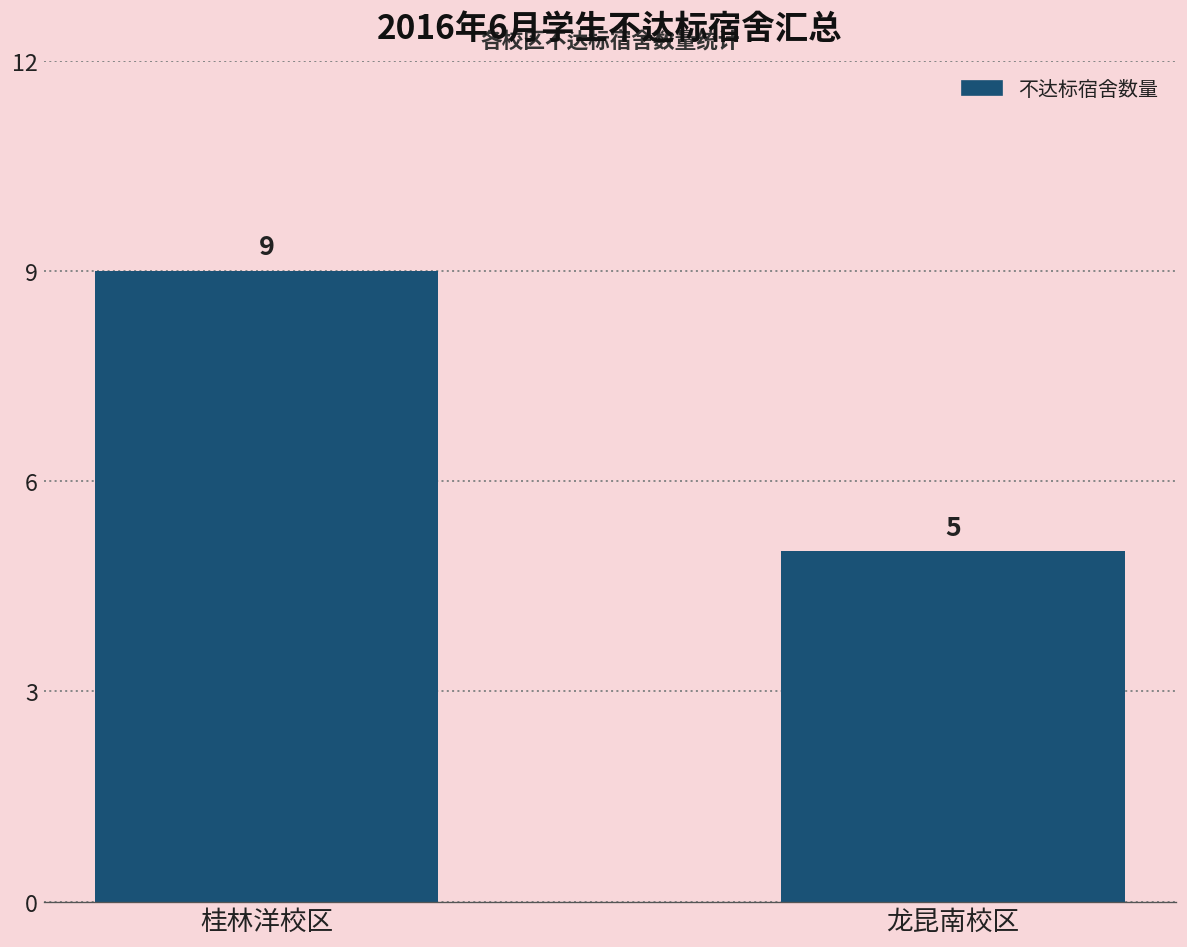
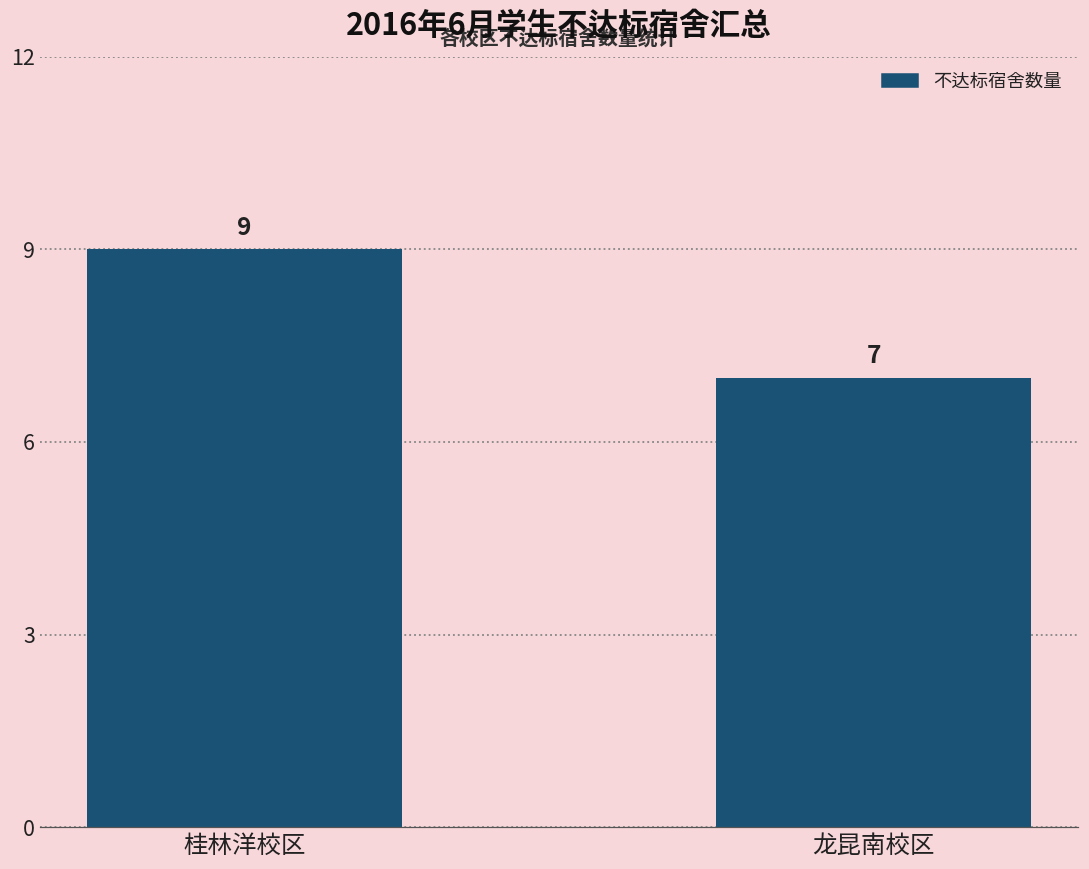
  {
    "桂林洋校区": 9,
-   "龙昆南校区": 5
+   "龙昆南校区": 7
  }
